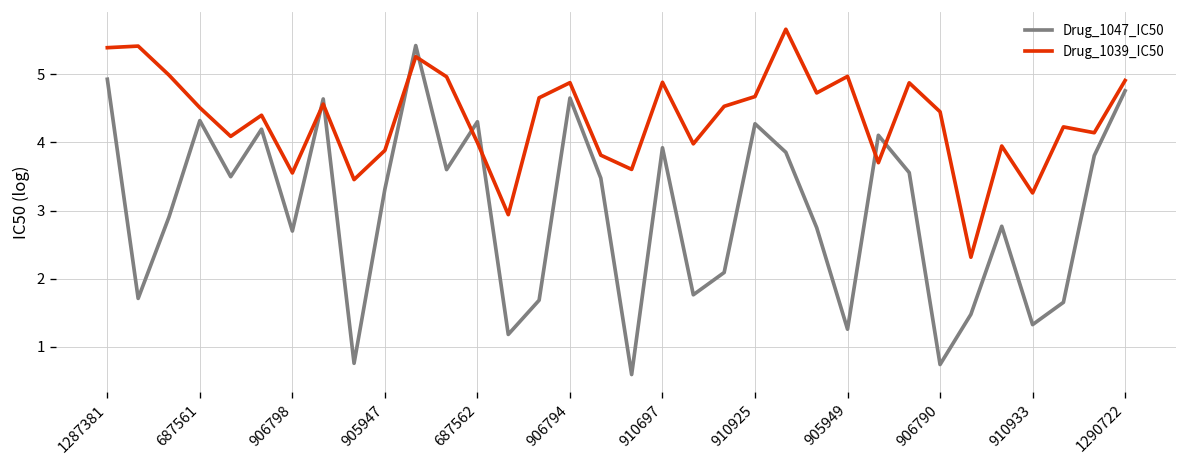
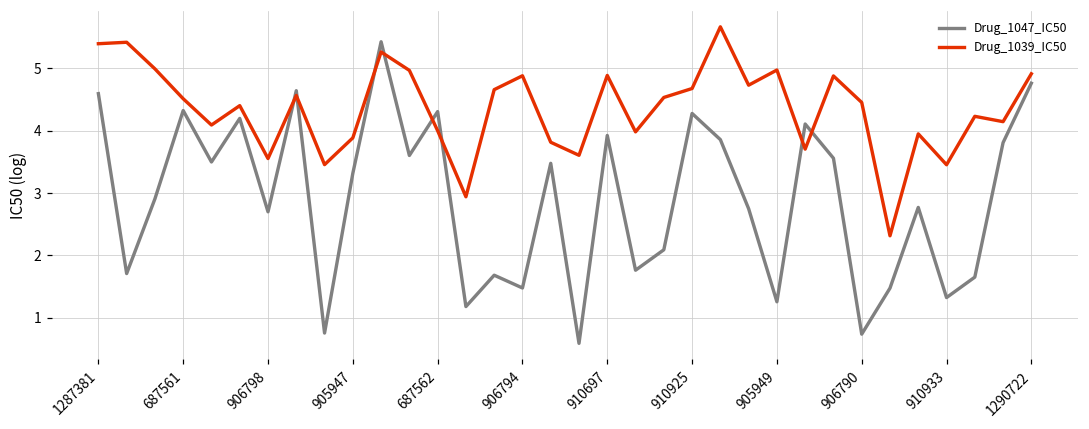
  {
    "Drug_1047_IC50": {
-     "1287381": 4.9,
+     "1287381": 4.6,
      "687561": 4.3,
      "906798": 2.7,
      "905947": 3.3,
      "687562": 4.3,
-     "906794": 4.7,
+     "906794": 1.5,
      "910697": 3.9,
      "910925": 4.3,
      "905949": 1.3,
      "906790": 0.7,
      "910933": 1.3,
      "1290722": 4.8
    },
    "Drug_1039_IC50": {
      "1287381": 5.4,
      "687561": 4.5,
      "906798": 3.6,
      "905947": 3.9,
      "687562": 4.0,
      "906794": 4.9,
      "910697": 4.9,
      "910925": 4.7,
      "905949": 5.0,
      "906790": 4.5,
-     "910933": 3.3,
+     "910933": 3.5,
      "1290722": 4.9
    }
  }
